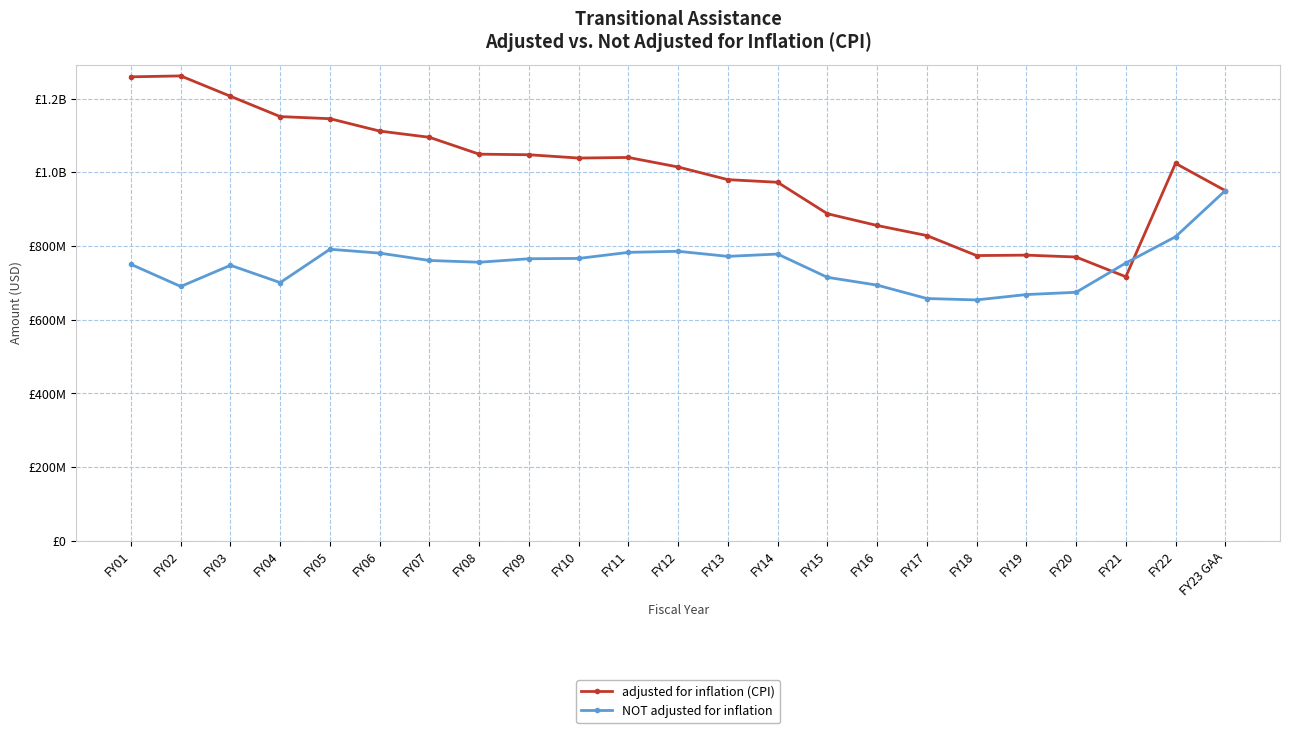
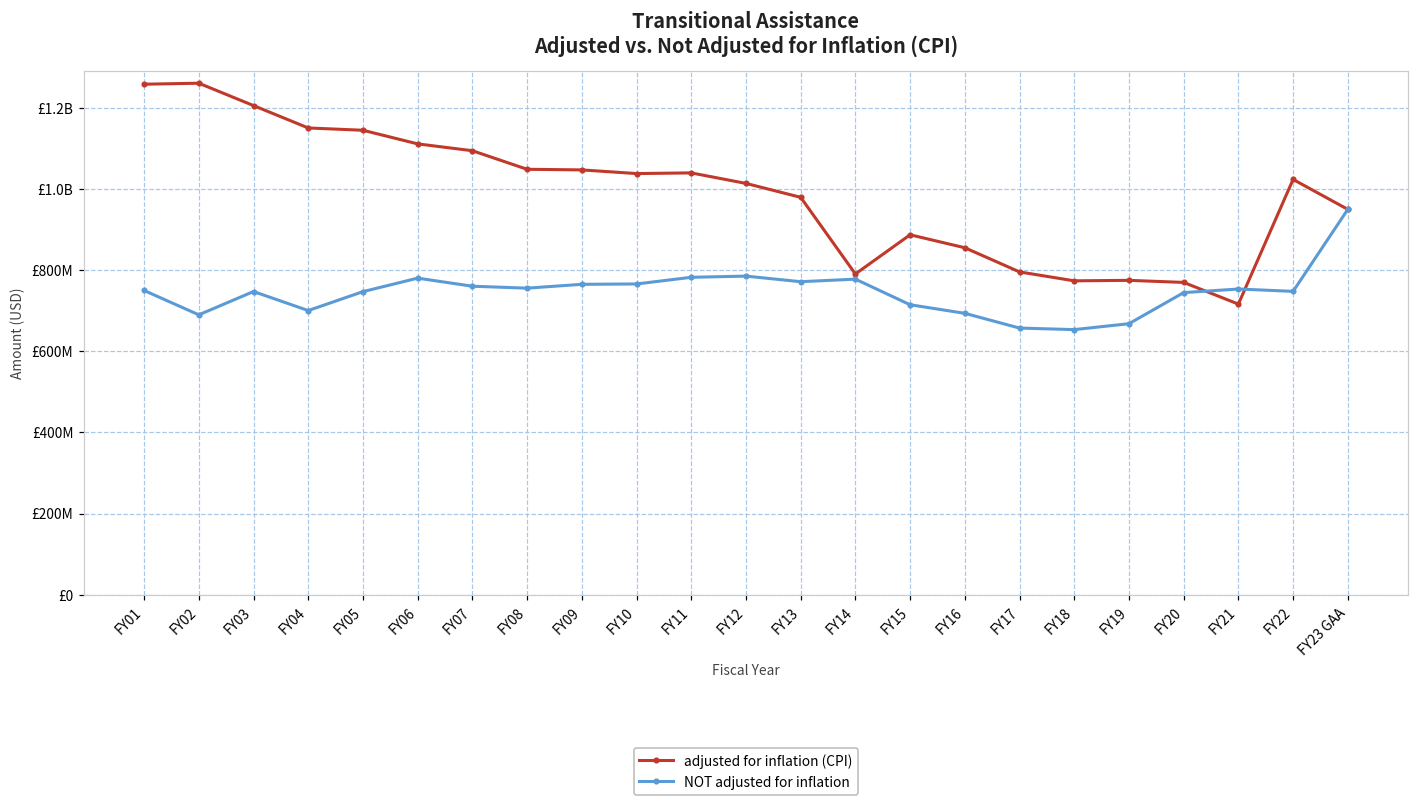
  {
    "adjusted for inflation (CPI)": {
      "FY01": "£1260000000",
      "FY02": "£1260000000",
      "FY03": "£1210000000",
      "FY04": "£1150000000",
      "FY05": "£1150000000",
      "FY06": "£1110000000",
      "FY07": "£1090000000",
      "FY08": "£1050000000",
      "FY09": "£1050000000",
      "FY10": "£1040000000",
      "FY11": "£1040000000",
      "FY12": "£1010000000",
      "FY13": "£980000000",
-     "FY14": "£970000000",
+     "FY14": "£790000000",
      "FY15": "£890000000",
      "FY16": "£860000000",
-     "FY17": "£830000000",
+     "FY17": "£800000000",
      "FY18": "£770000000",
      "FY19": "£780000000",
      "FY20": "£770000000",
      "FY21": "£720000000",
      "FY22": "£1020000000"
    },
    "NOT adjusted for inflation": {
      "FY01": "£750000000",
      "FY02": "£690000000",
      "FY03": "£750000000",
      "FY04": "£700000000",
-     "FY05": "£790000000",
+     "FY05": "£750000000",
      "FY06": "£780000000",
      "FY07": "£760000000",
      "FY08": "£760000000",
      "FY09": "£770000000",
      "FY10": "£770000000",
      "FY11": "£780000000",
      "FY12": "£790000000",
      "FY13": "£770000000",
      "FY14": "£780000000",
      "FY15": "£710000000",
      "FY16": "£690000000",
      "FY17": "£660000000",
      "FY18": "£650000000",
      "FY19": "£670000000",
-     "FY20": "£670000000",
+     "FY20": "£740000000",
      "FY21": "£750000000",
-     "FY22": "£830000000"
+     "FY22": "£750000000"
    }
  }
